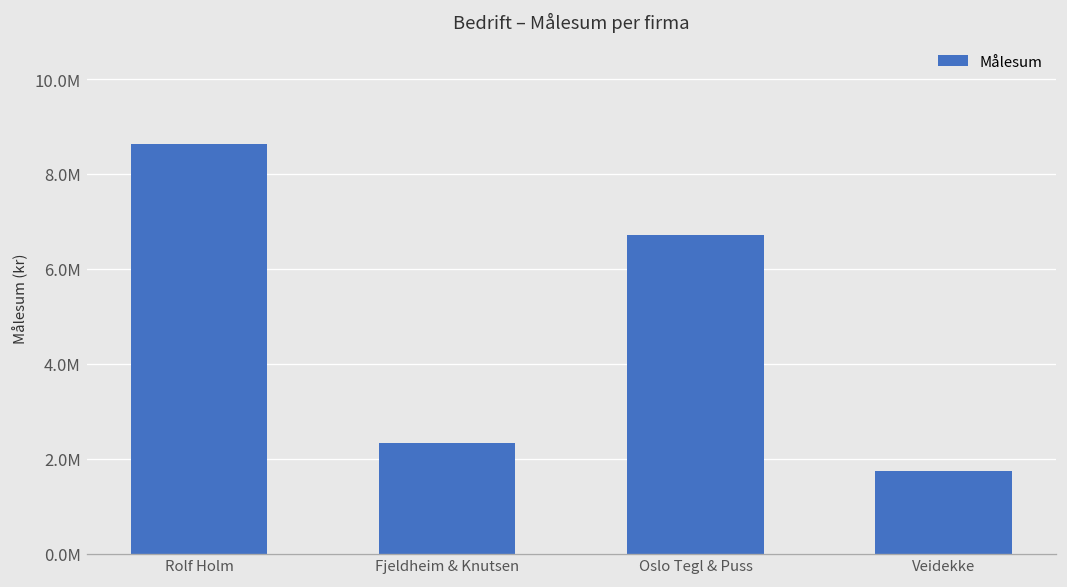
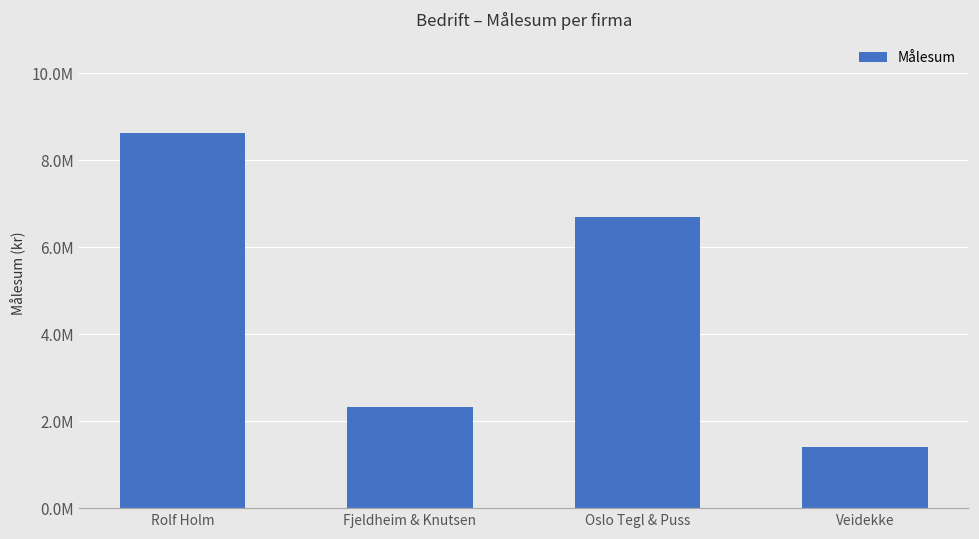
  {
    "Rolf Holm": 8600000,
    "Fjeldheim & Knutsen": 2300000,
    "Oslo Tegl & Puss": 6700000,
-   "Veidekke": 1700000
+   "Veidekke": 1400000
  }
